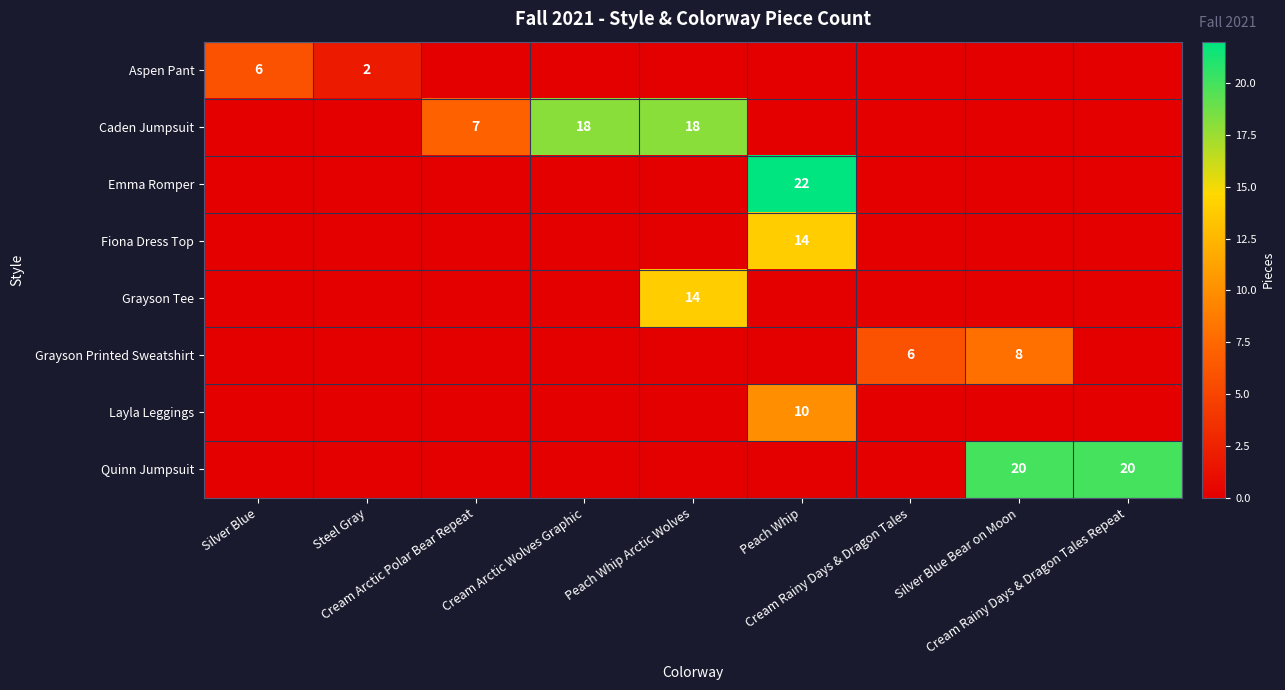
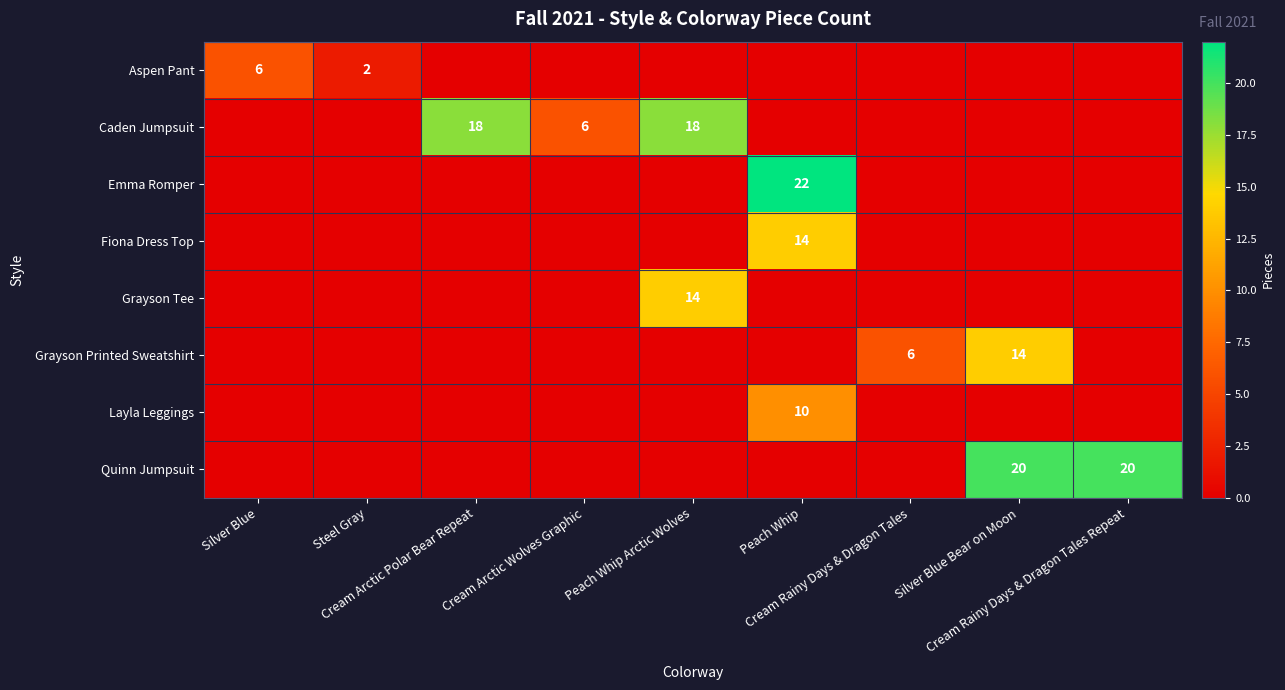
  {
    "Aspen Pant": {
      "Silver Blue": 6,
      "Steel Gray": 2
    },
    "Caden Jumpsuit": {
-     "Cream Arctic Polar Bear Repeat": 7,
-     "Cream Arctic Wolves Graphic": 18,
+     "Cream Arctic Polar Bear Repeat": 18,
+     "Cream Arctic Wolves Graphic": 6,
      "Peach Whip Arctic Wolves": 18
    },
    "Emma Romper": {
      "Peach Whip": 22
    },
    "Fiona Dress Top": {
      "Peach Whip": 14
    },
    "Grayson Tee": {
      "Peach Whip Arctic Wolves": 14
    },
    "Grayson Printed Sweatshirt": {
      "Cream Rainy Days & Dragon Tales": 6,
-     "Silver Blue Bear on Moon": 8
+     "Silver Blue Bear on Moon": 14
    },
    "Layla Leggings": {
      "Peach Whip": 10
    },
    "Quinn Jumpsuit": {
      "Silver Blue Bear on Moon": 20,
      "Cream Rainy Days & Dragon Tales Repeat": 20
    }
  }
